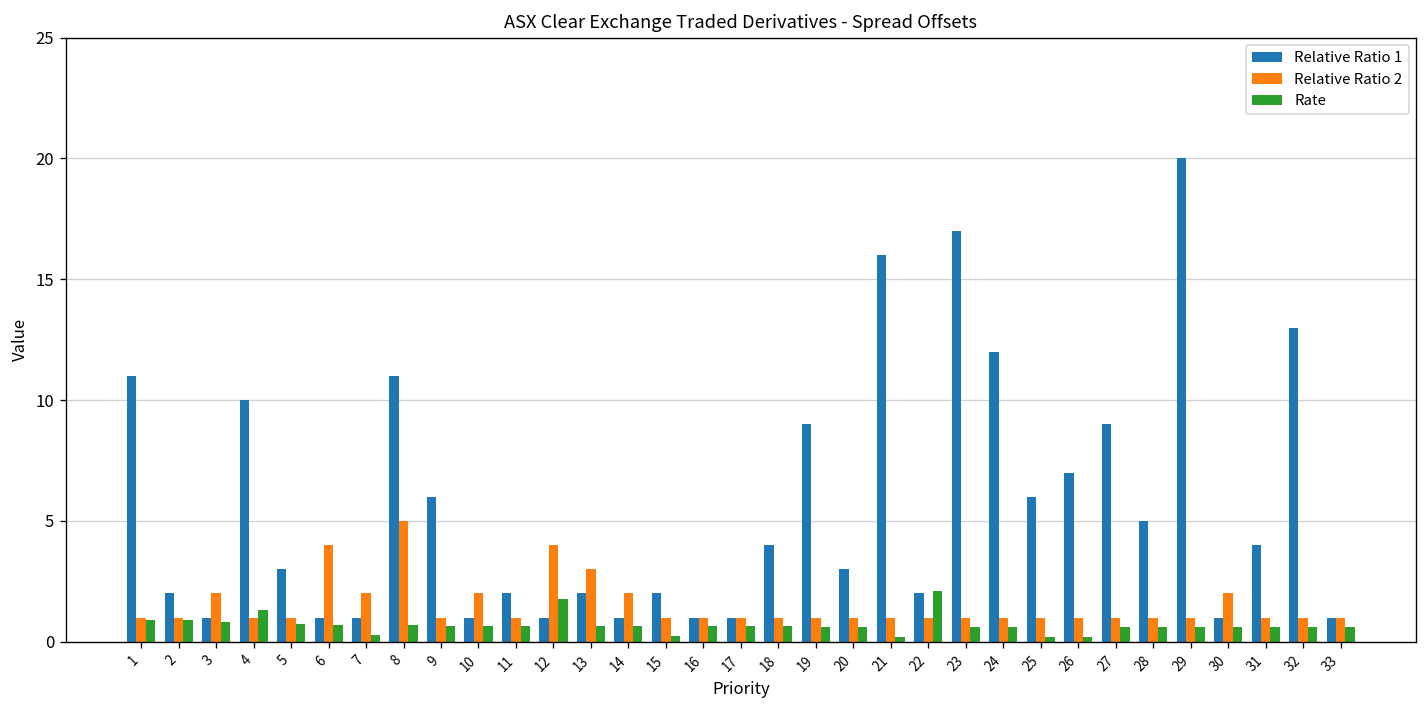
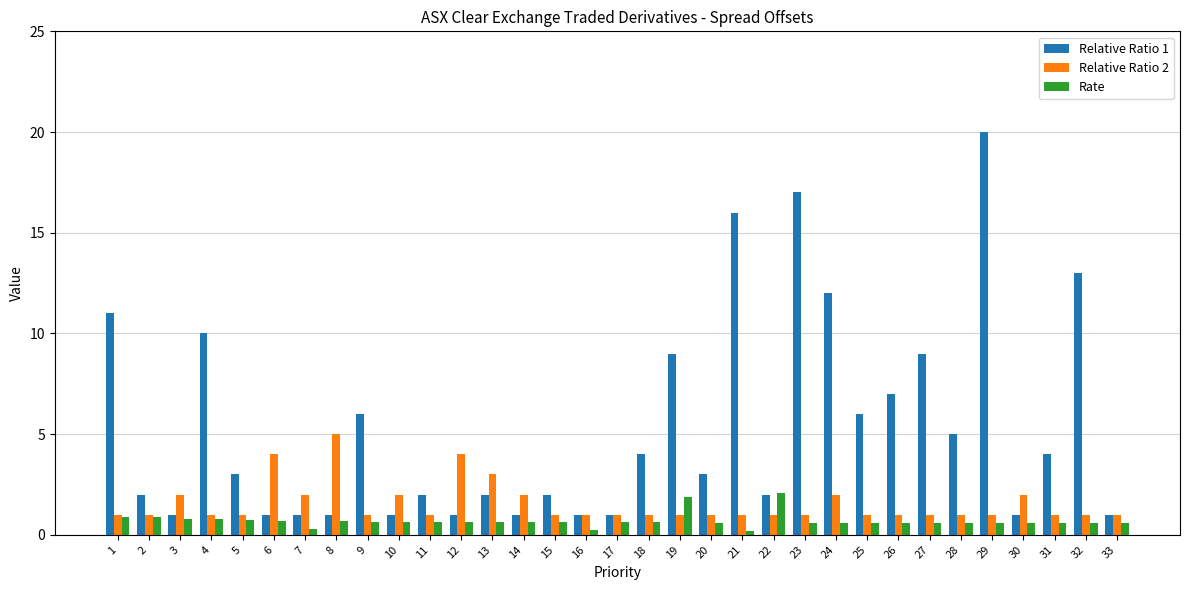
  {
    "Relative Ratio 1": {
      "1": 11,
      "2": 2,
      "3": 1,
      "4": 10,
      "5": 3,
      "6": 1,
      "7": 1,
-     "8": 11,
+     "8": 1,
      "9": 6,
      "10": 1,
      "11": 2,
      "12": 1,
      "13": 2,
      "14": 1,
      "15": 2,
      "16": 1,
      "17": 1,
      "18": 4,
      "19": 9,
      "20": 3,
      "21": 16,
      "22": 2,
      "23": 17,
      "24": 12,
      "25": 6,
      "26": 7,
      "27": 9,
      "28": 5,
      "29": 20,
      "30": 1,
      "31": 4,
      "32": 13,
      "33": 1
    },
    "Relative Ratio 2": {
      "1": 1,
      "2": 1,
      "3": 2,
      "4": 1,
      "5": 1,
      "6": 4,
      "7": 2,
      "8": 5,
      "9": 1,
      "10": 2,
      "11": 1,
      "12": 4,
      "13": 3,
      "14": 2,
      "15": 1,
      "16": 1,
      "17": 1,
      "18": 1,
      "19": 1,
      "20": 1,
      "21": 1,
      "22": 1,
      "23": 1,
-     "24": 1,
+     "24": 2,
      "25": 1,
      "26": 1,
      "27": 1,
      "28": 1,
      "29": 1,
      "30": 2,
      "31": 1,
      "32": 1,
      "33": 1
    },
    "Rate": {
      "1": 0.9,
      "2": 0.9,
      "3": 0.8,
-     "4": 1.3,
+     "4": 0.8,
      "5": 0.8,
      "6": 0.7,
      "7": 0.3,
      "8": 0.7,
      "9": 0.7,
      "10": 0.7,
      "11": 0.7,
-     "12": 1.8,
+     "12": 0.7,
      "13": 0.7,
      "14": 0.7,
-     "15": 0.2,
-     "16": 0.7,
+     "15": 0.7,
+     "16": 0.3,
      "17": 0.7,
      "18": 0.7,
-     "19": 0.6,
+     "19": 1.9,
      "20": 0.6,
      "21": 0.2,
      "22": 2.1,
      "23": 0.6,
      "24": 0.6,
-     "25": 0.2,
-     "26": 0.2,
+     "25": 0.6,
+     "26": 0.6,
      "27": 0.6,
      "28": 0.6,
      "29": 0.6,
      "30": 0.6,
      "31": 0.6,
      "32": 0.6,
      "33": 0.6
    }
  }
